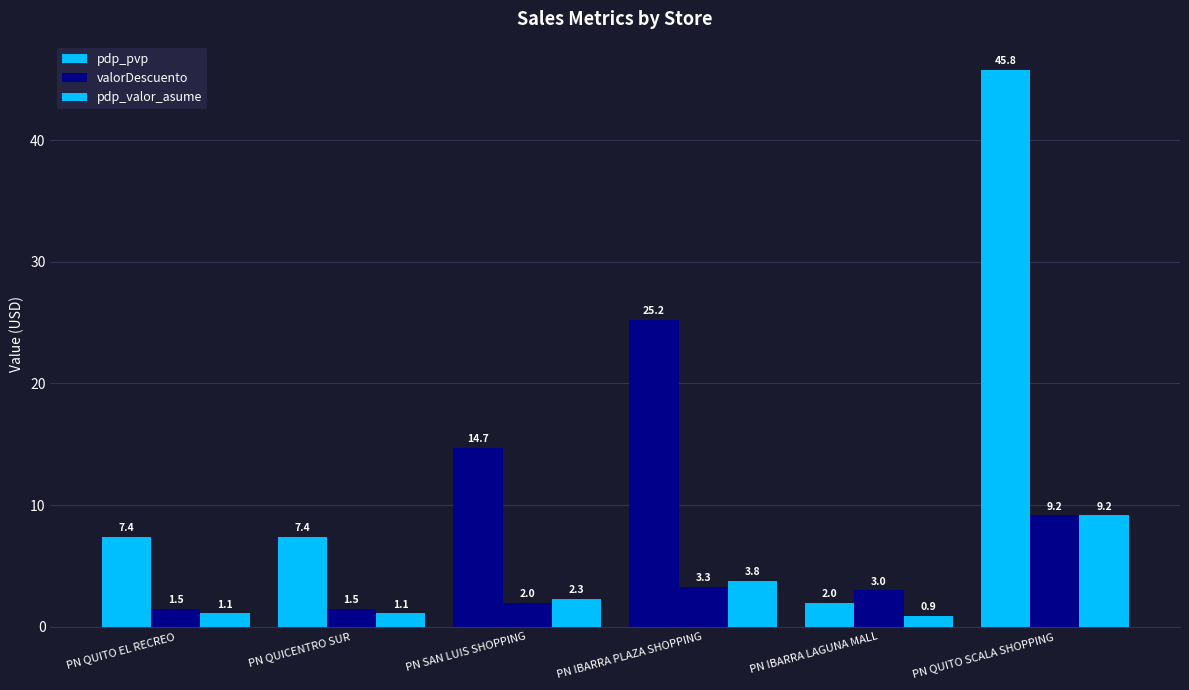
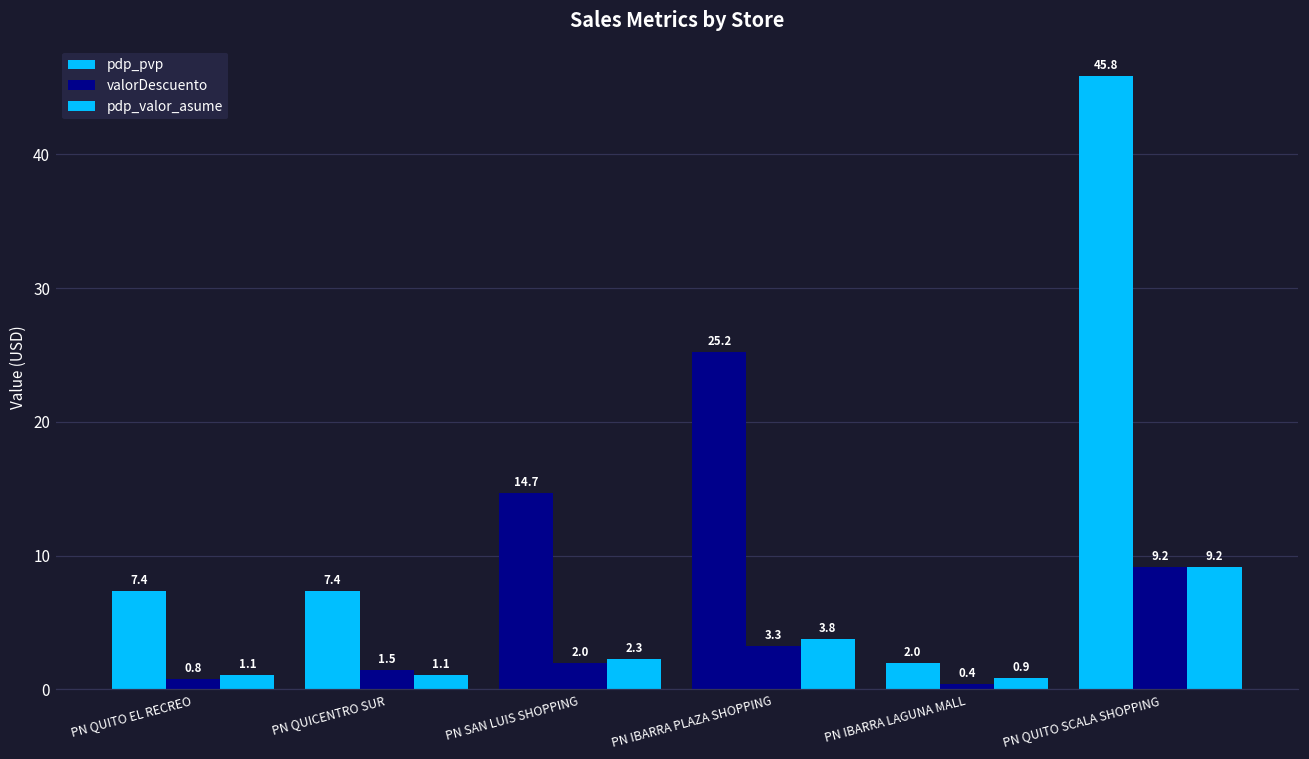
  {
    "valorDescuento": {
-     "PN QUITO EL RECREO": 1.5,
+     "PN QUITO EL RECREO": 0.8,
      "PN QUICENTRO SUR": 1.5,
      "PN SAN LUIS SHOPPING": 2.0,
      "PN IBARRA PLAZA SHOPPING": 3.3,
-     "PN IBARRA LAGUNA MALL": 3.0,
+     "PN IBARRA LAGUNA MALL": 0.4,
      "PN QUITO SCALA SHOPPING": 9.2
    }
  }
